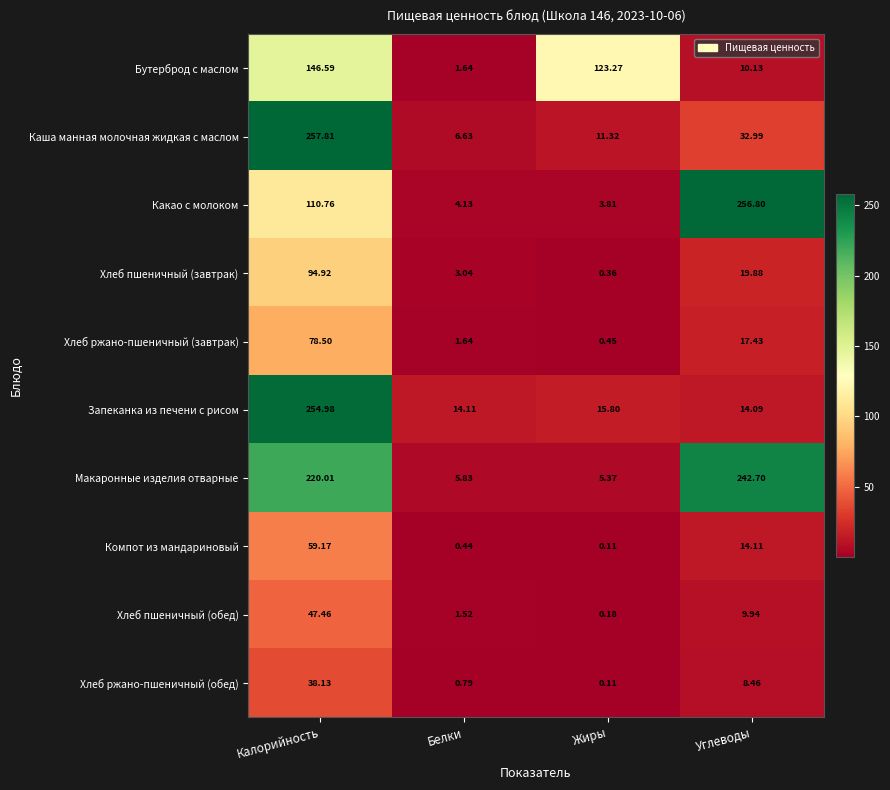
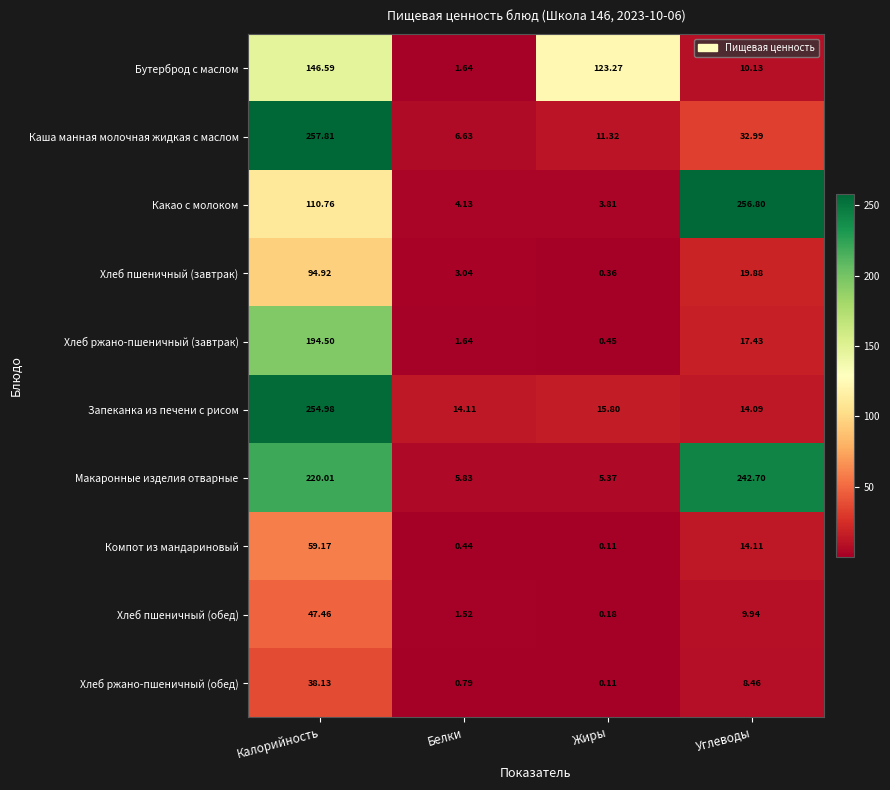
  {
    "Бутерброд с маслом": {
      "Калорийность": 146.59,
      "Белки": 1.64,
      "Жиры": 123.27,
      "Углеводы": 10.13
    },
    "Каша манная молочная жидкая с маслом": {
      "Калорийность": 257.81,
      "Белки": 6.63,
      "Жиры": 11.32,
      "Углеводы": 32.99
    },
    "Какао с молоком": {
      "Калорийность": 110.76,
      "Белки": 4.13,
      "Жиры": 3.81,
      "Углеводы": 256.80
    },
    "Хлеб пшеничный (завтрак)": {
      "Калорийность": 94.92,
      "Белки": 3.04,
      "Жиры": 0.36,
      "Углеводы": 19.88
    },
    "Хлеб ржано-пшеничный (завтрак)": {
-     "Калорийность": 78.50,
+     "Калорийность": 194.50,
      "Белки": 1.64,
      "Жиры": 0.45,
      "Углеводы": 17.43
    },
    "Запеканка из печени с рисом": {
      "Калорийность": 254.98,
      "Белки": 14.11,
      "Жиры": 15.80,
      "Углеводы": 14.09
    },
    "Макаронные изделия отварные": {
      "Калорийность": 220.01,
      "Белки": 5.83,
      "Жиры": 5.37,
      "Углеводы": 242.70
    },
    "Компот из мандариновый": {
      "Калорийность": 59.17,
      "Белки": 0.44,
      "Жиры": 0.11,
      "Углеводы": 14.11
    },
    "Хлеб пшеничный (обед)": {
      "Калорийность": 47.46,
      "Белки": 1.52,
      "Жиры": 0.18,
      "Углеводы": 9.94
    },
    "Хлеб ржано-пшеничный (обед)": {
      "Калорийность": 38.13,
      "Белки": 0.79,
      "Жиры": 0.11,
      "Углеводы": 8.46
    }
  }
